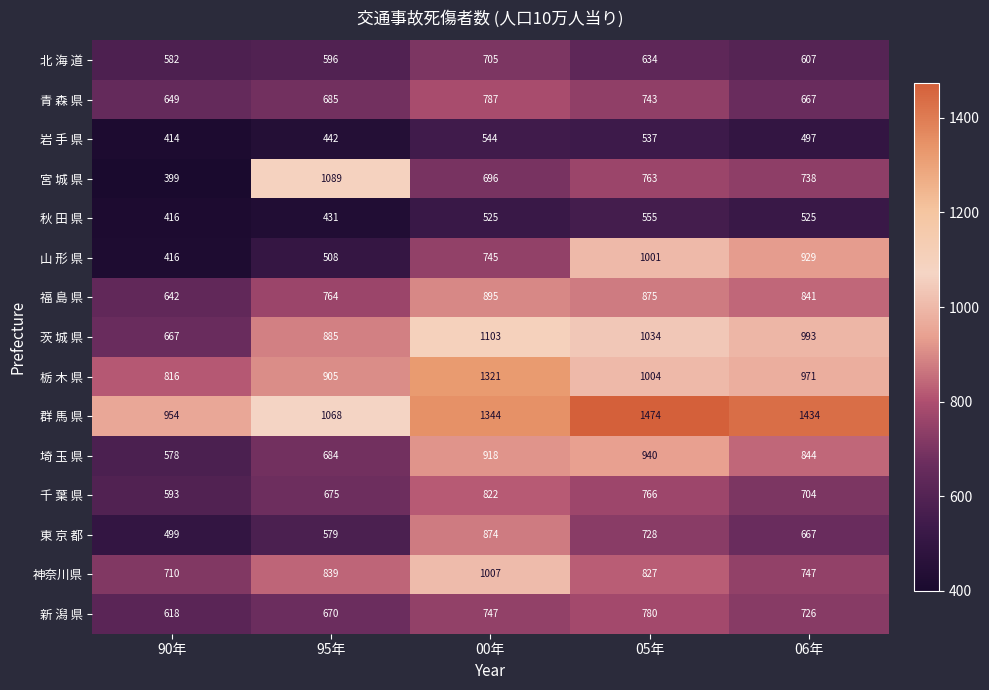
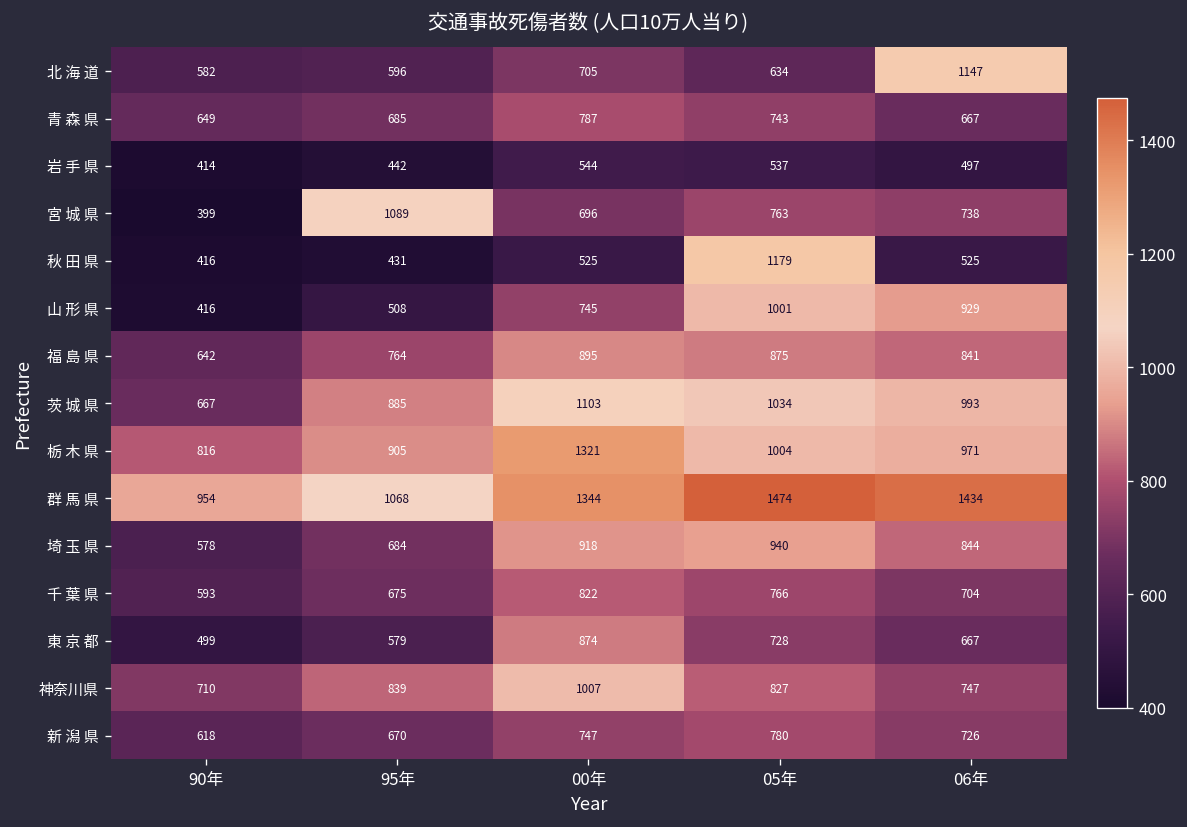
  {
    "北 海 道": {
      "90年": 582,
      "95年": 596,
      "00年": 705,
      "05年": 634,
-     "06年": 607
+     "06年": 1147
    },
    "青 森 県": {
      "90年": 649,
      "95年": 685,
      "00年": 787,
      "05年": 743,
      "06年": 667
    },
    "岩 手 県": {
      "90年": 414,
      "95年": 442,
      "00年": 544,
      "05年": 537,
      "06年": 497
    },
    "宮 城 県": {
      "90年": 399,
      "95年": 1089,
      "00年": 696,
      "05年": 763,
      "06年": 738
    },
    "秋 田 県": {
      "90年": 416,
      "95年": 431,
      "00年": 525,
-     "05年": 555,
+     "05年": 1179,
      "06年": 525
    },
    "山 形 県": {
      "90年": 416,
      "95年": 508,
      "00年": 745,
      "05年": 1001,
      "06年": 929
    },
    "福 島 県": {
      "90年": 642,
      "95年": 764,
      "00年": 895,
      "05年": 875,
      "06年": 841
    },
    "茨 城 県": {
      "90年": 667,
      "95年": 885,
      "00年": 1103,
      "05年": 1034,
      "06年": 993
    },
    "栃 木 県": {
      "90年": 816,
      "95年": 905,
      "00年": 1321,
      "05年": 1004,
      "06年": 971
    },
    "群 馬 県": {
      "90年": 954,
      "95年": 1068,
      "00年": 1344,
      "05年": 1474,
      "06年": 1434
    },
    "埼 玉 県": {
      "90年": 578,
      "95年": 684,
      "00年": 918,
      "05年": 940,
      "06年": 844
    },
    "千 葉 県": {
      "90年": 593,
      "95年": 675,
      "00年": 822,
      "05年": 766,
      "06年": 704
    },
    "東 京 都": {
      "90年": 499,
      "95年": 579,
      "00年": 874,
      "05年": 728,
      "06年": 667
    },
    "神奈川県": {
      "90年": 710,
      "95年": 839,
      "00年": 1007,
      "05年": 827,
      "06年": 747
    },
    "新 潟 県": {
      "90年": 618,
      "95年": 670,
      "00年": 747,
      "05年": 780,
      "06年": 726
    }
  }
